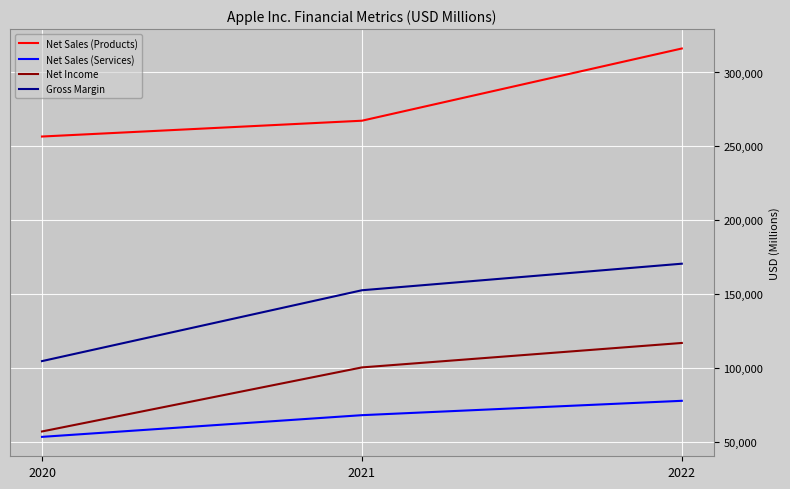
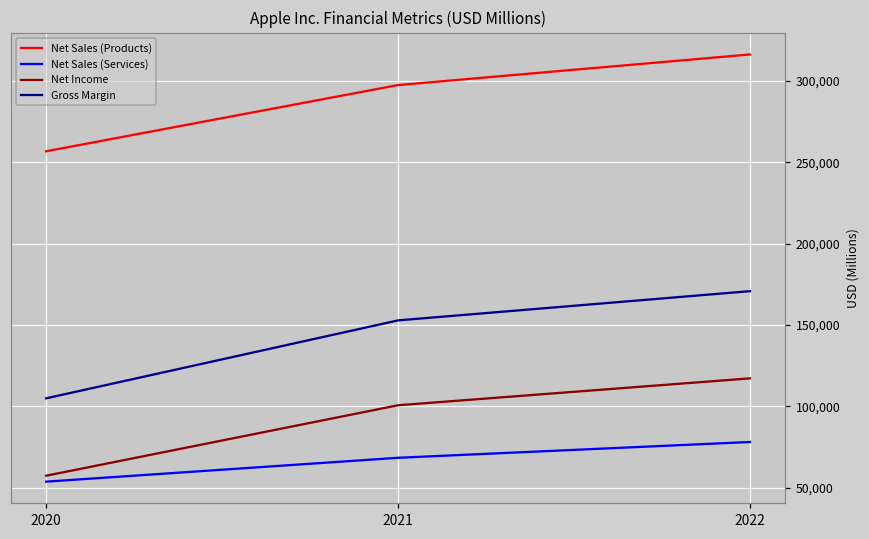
  {
    "Net Sales (Products)": {
      "2020": "257,000",
-     "2021": "267,000",
+     "2021": "297,000",
      "2022": "316,000"
    },
    "Net Sales (Services)": {
      "2020": "54,000",
      "2021": "68,000",
      "2022": "78,000"
    },
    "Net Income": {
      "2020": "57,000",
      "2021": "101,000",
      "2022": "117,000"
    },
    "Gross Margin": {
      "2020": "105,000",
      "2021": "153,000",
      "2022": "171,000"
    }
  }
